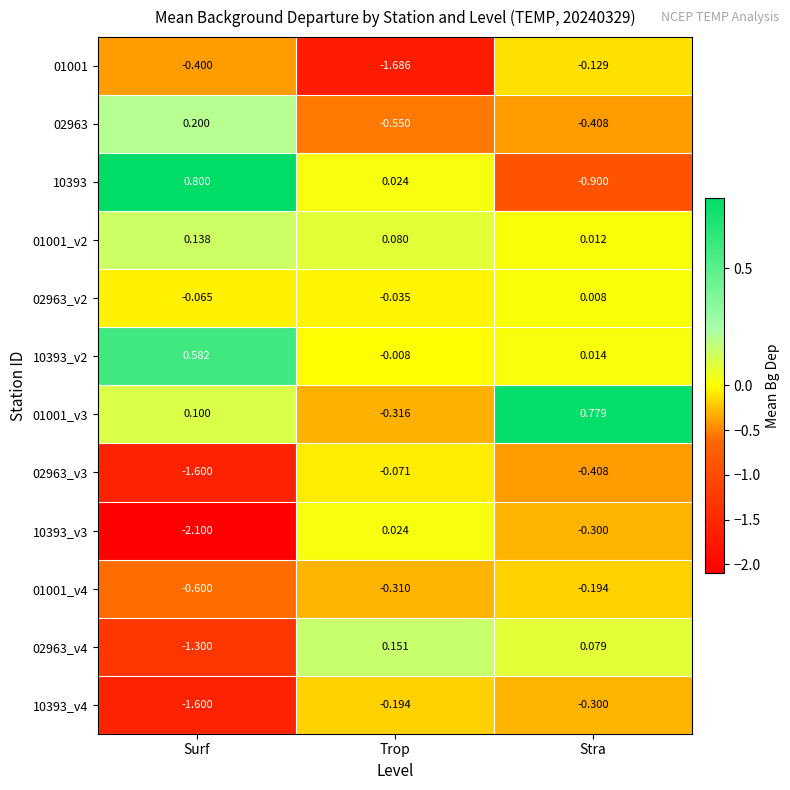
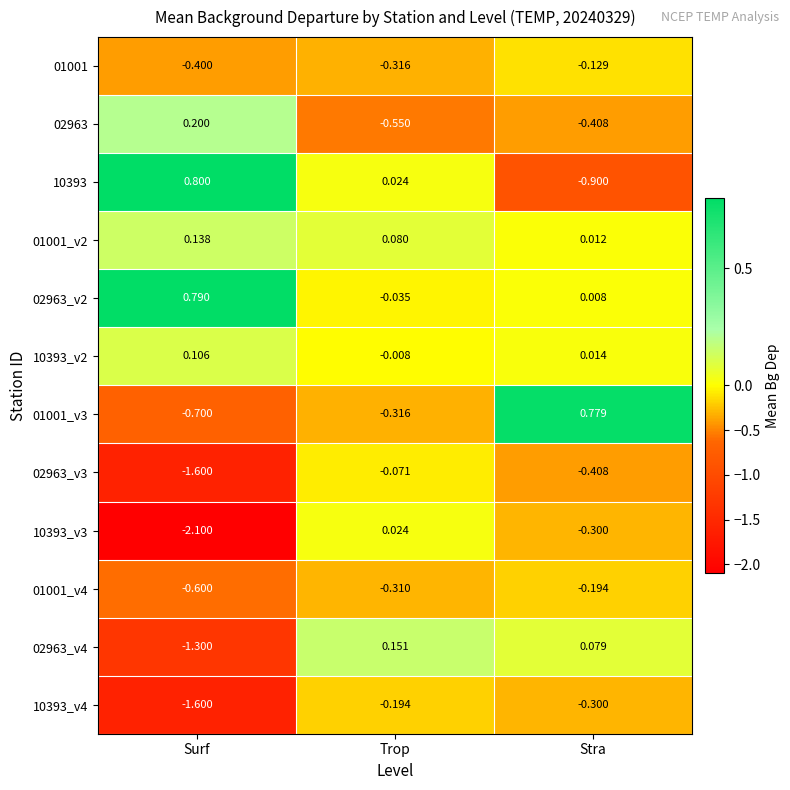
  {
    "01001": {
      "Surf": -0.400,
-     "Trop": -1.686,
+     "Trop": -0.316,
      "Stra": -0.129
    },
    "02963": {
      "Surf": 0.200,
      "Trop": -0.550,
      "Stra": -0.408
    },
    "10393": {
      "Surf": 0.800,
      "Trop": 0.024,
      "Stra": -0.900
    },
    "01001_v2": {
      "Surf": 0.138,
      "Trop": 0.080,
      "Stra": 0.012
    },
    "02963_v2": {
-     "Surf": -0.065,
+     "Surf": 0.790,
      "Trop": -0.035,
      "Stra": 0.008
    },
    "10393_v2": {
-     "Surf": 0.582,
+     "Surf": 0.106,
      "Trop": -0.008,
      "Stra": 0.014
    },
    "01001_v3": {
-     "Surf": 0.100,
+     "Surf": -0.700,
      "Trop": -0.316,
      "Stra": 0.779
    },
    "02963_v3": {
      "Surf": -1.600,
      "Trop": -0.071,
      "Stra": -0.408
    },
    "10393_v3": {
      "Surf": -2.100,
      "Trop": 0.024,
      "Stra": -0.300
    },
    "01001_v4": {
      "Surf": -0.600,
      "Trop": -0.310,
      "Stra": -0.194
    },
    "02963_v4": {
      "Surf": -1.300,
      "Trop": 0.151,
      "Stra": 0.079
    },
    "10393_v4": {
      "Surf": -1.600,
      "Trop": -0.194,
      "Stra": -0.300
    }
  }
